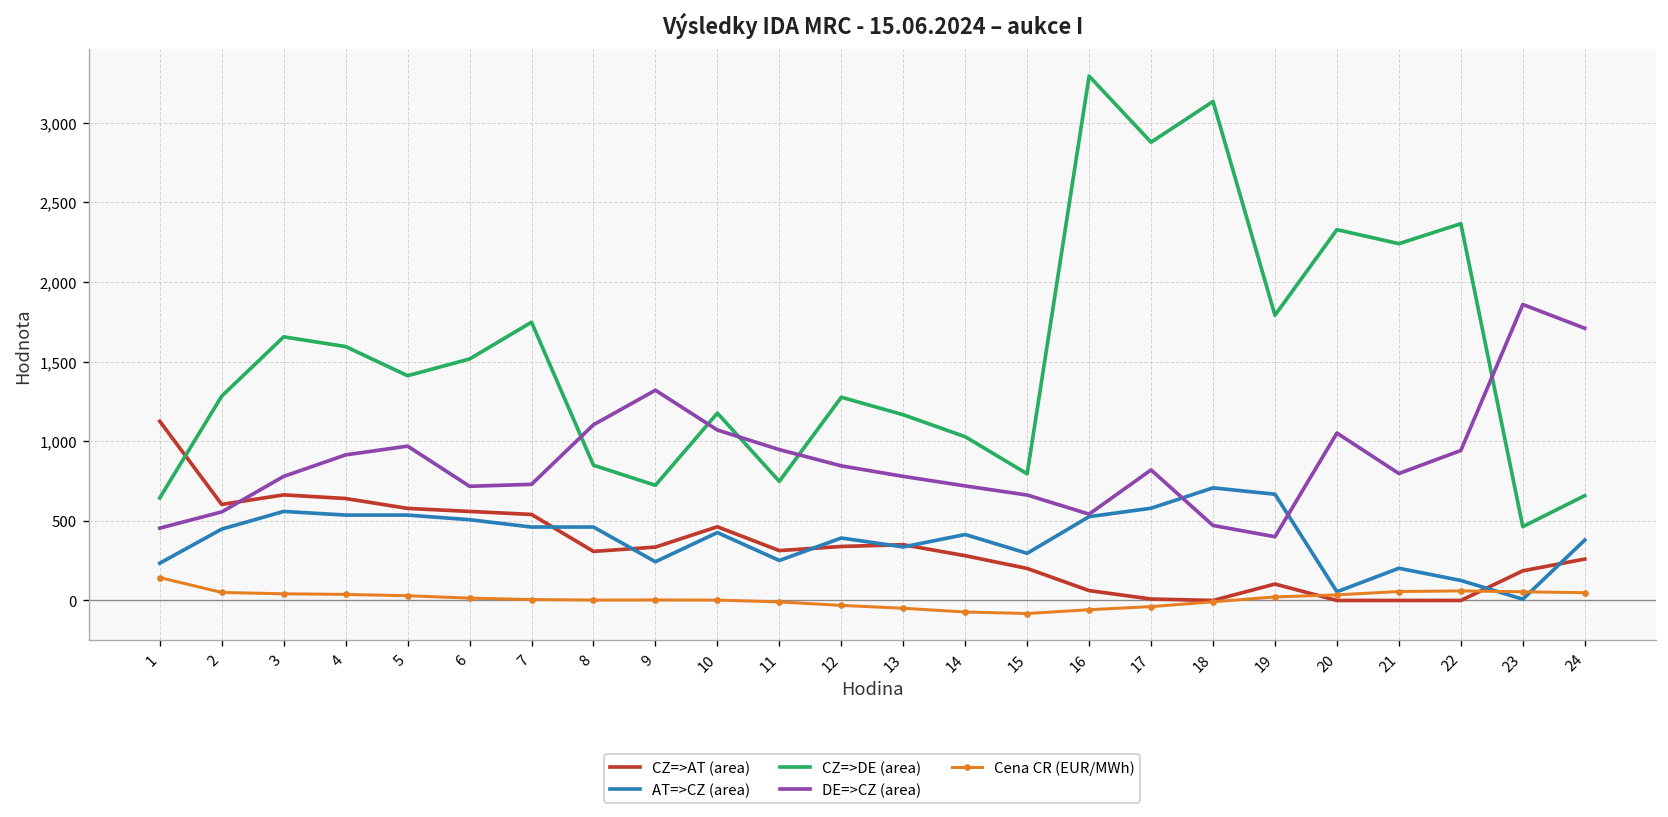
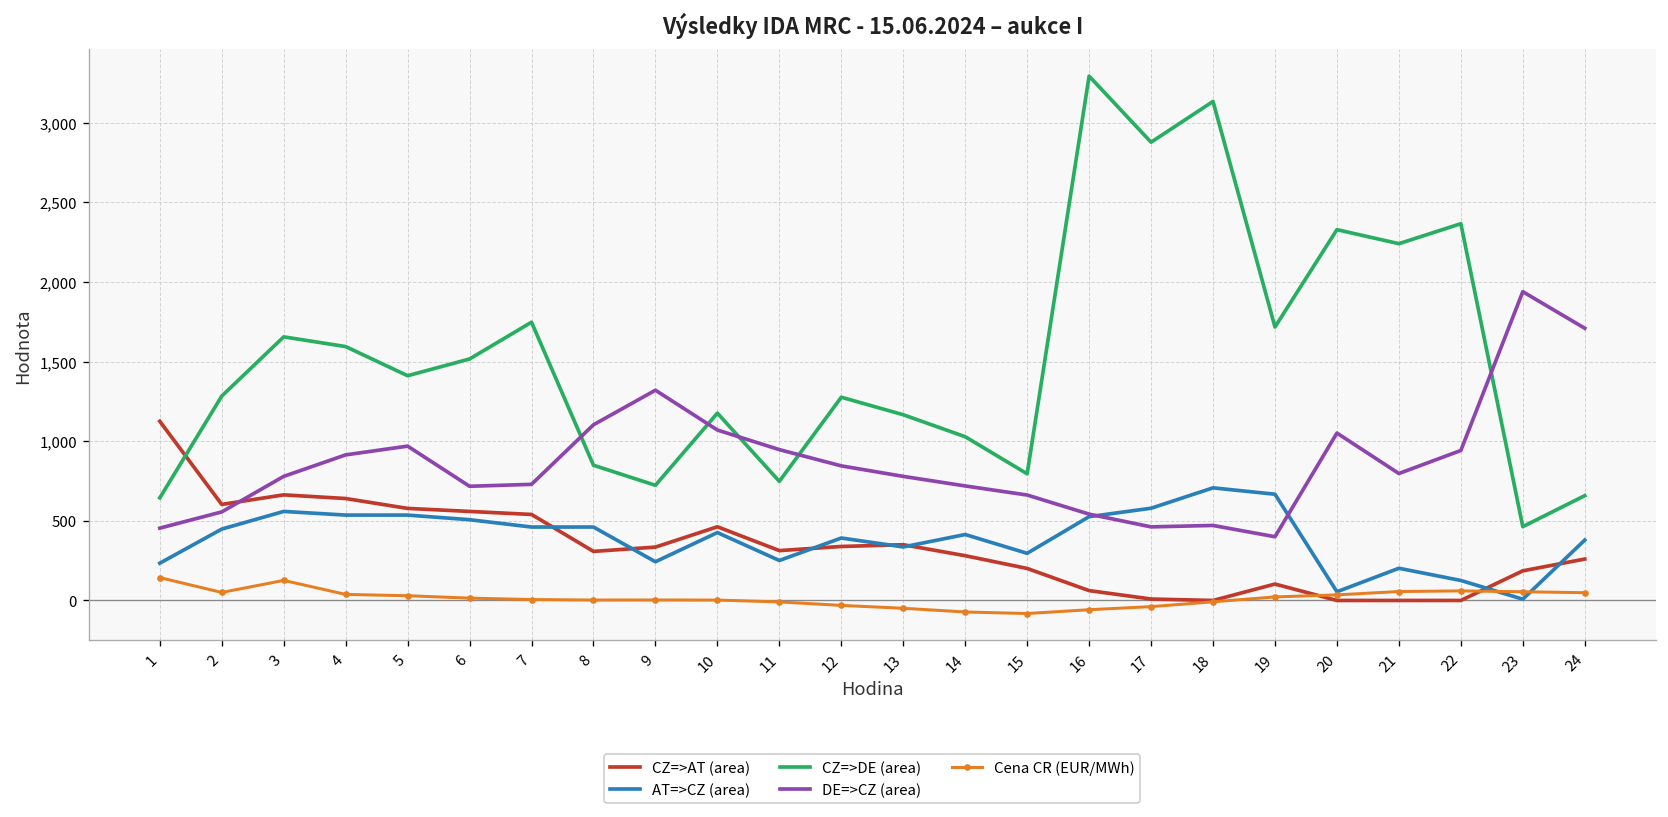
  {
    "CZ=>AT (area)": {
      "1": "1,130",
      "2": "600",
      "3": "660",
      "4": "640",
      "5": "580",
      "6": "560",
      "7": "540",
      "8": "310",
      "9": "340",
      "10": "460",
      "11": "310",
      "12": "340",
      "14": "280",
      "15": "200",
      "16": "60",
      "17": "10",
      "19": "100",
      "20": "0",
      "21": "0",
      "22": "0",
      "23": "190",
      "24": "260"
    },
    "AT=>CZ (area)": {
      "1": "230",
      "2": "450",
      "3": "560",
      "4": "540",
      "5": "540",
      "6": "510",
      "7": "460",
      "8": "460",
      "9": "240",
      "10": "430",
      "11": "250",
      "12": "390",
      "14": "410",
      "15": "300",
      "17": "580",
      "18": "710",
      "19": "670",
      "21": "200",
      "22": "130",
      "23": "10",
      "24": "380"
    },
    "CZ=>DE (area)": {
      "1": "640",
      "2": "1,280",
      "3": "1,660",
      "4": "1,590",
      "5": "1,410",
      "6": "1,520",
      "7": "1,750",
      "8": "850",
      "9": "720",
      "10": "1,180",
      "11": "750",
      "12": "1,280",
      "13": "1,170",
      "14": "1,030",
      "15": "800",
      "16": "3,290",
      "17": "2,880",
      "18": "3,130",
-     "19": "1,790",
+     "19": "1,720",
      "20": "2,330",
      "21": "2,240",
      "22": "2,370",
      "23": "460",
      "24": "660"
    },
    "DE=>CZ (area)": {
      "1": "450",
      "2": "560",
      "3": "780",
      "4": "910",
      "5": "970",
      "6": "720",
      "7": "730",
      "8": "1,100",
      "9": "1,320",
      "10": "1,070",
      "11": "950",
      "12": "850",
      "13": "780",
      "14": "720",
      "15": "660",
-     "17": "820",
+     "17": "460",
      "18": "470",
      "19": "400",
      "20": "1,050",
      "21": "800",
      "22": "940",
-     "23": "1,860",
+     "23": "1,940",
      "24": "1,710"
    },
    "Cena CR (EUR/MWh)": {
      "1": "140",
      "2": "50",
-     "3": "40",
+     "3": "130",
      "4": "40",
      "5": "30",
      "6": "10",
      "7": "10",
      "8": "0",
      "9": "0",
      "10": "0",
      "11": "-10",
      "12": "-30",
      "13": "-50",
      "14": "-70",
      "15": "-80",
      "16": "-60",
      "17": "-40",
      "19": "20",
      "21": "60",
      "22": "60",
      "23": "50",
      "24": "50"
    }
  }
